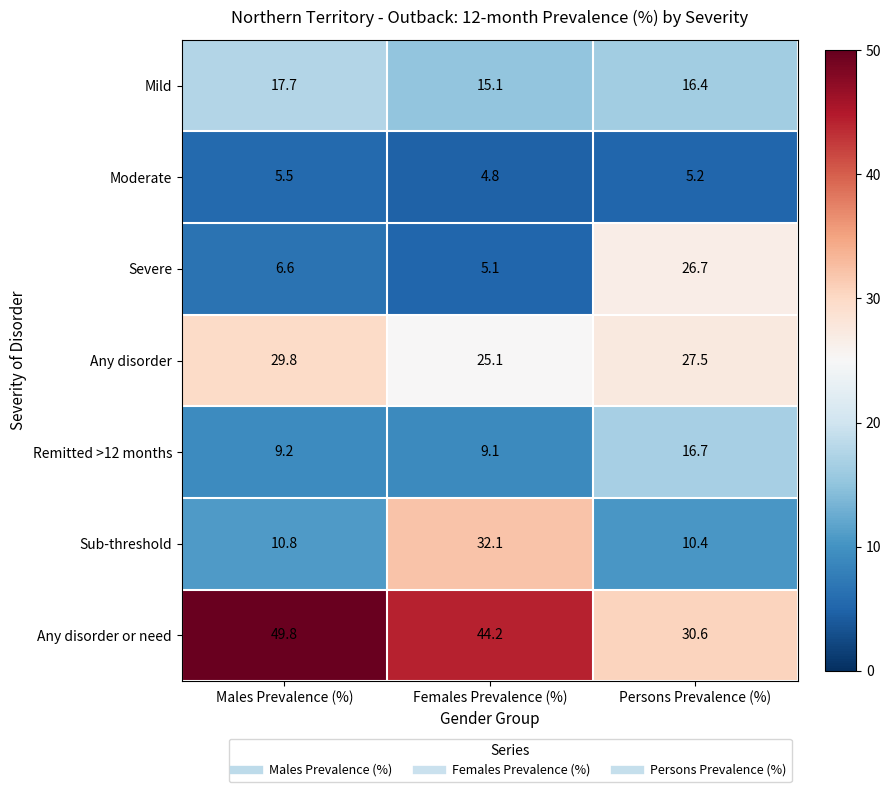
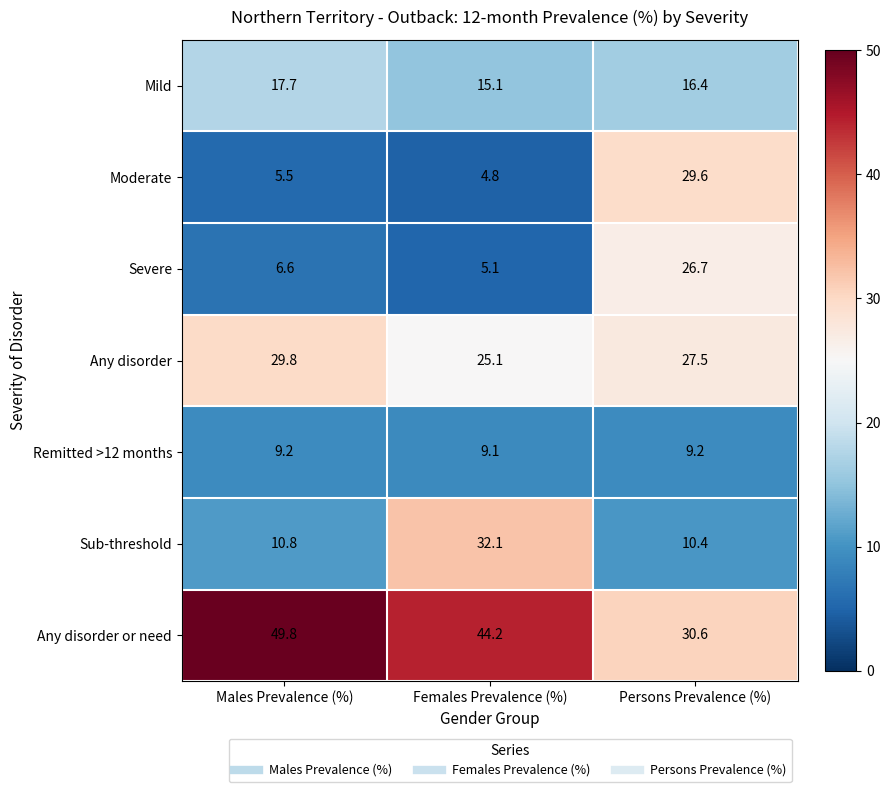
  {
    "Mild": {
      "Males Prevalence (%)": 17.7,
      "Females Prevalence (%)": 15.1,
      "Persons Prevalence (%)": 16.4
    },
    "Moderate": {
      "Males Prevalence (%)": 5.5,
      "Females Prevalence (%)": 4.8,
-     "Persons Prevalence (%)": 5.2
+     "Persons Prevalence (%)": 29.6
    },
    "Severe": {
      "Males Prevalence (%)": 6.6,
      "Females Prevalence (%)": 5.1,
      "Persons Prevalence (%)": 26.7
    },
    "Any disorder": {
      "Males Prevalence (%)": 29.8,
      "Females Prevalence (%)": 25.1,
      "Persons Prevalence (%)": 27.5
    },
    "Remitted >12 months": {
      "Males Prevalence (%)": 9.2,
      "Females Prevalence (%)": 9.1,
-     "Persons Prevalence (%)": 16.7
+     "Persons Prevalence (%)": 9.2
    },
    "Sub-threshold": {
      "Males Prevalence (%)": 10.8,
      "Females Prevalence (%)": 32.1,
      "Persons Prevalence (%)": 10.4
    },
    "Any disorder or need": {
      "Males Prevalence (%)": 49.8,
      "Females Prevalence (%)": 44.2,
      "Persons Prevalence (%)": 30.6
    }
  }
